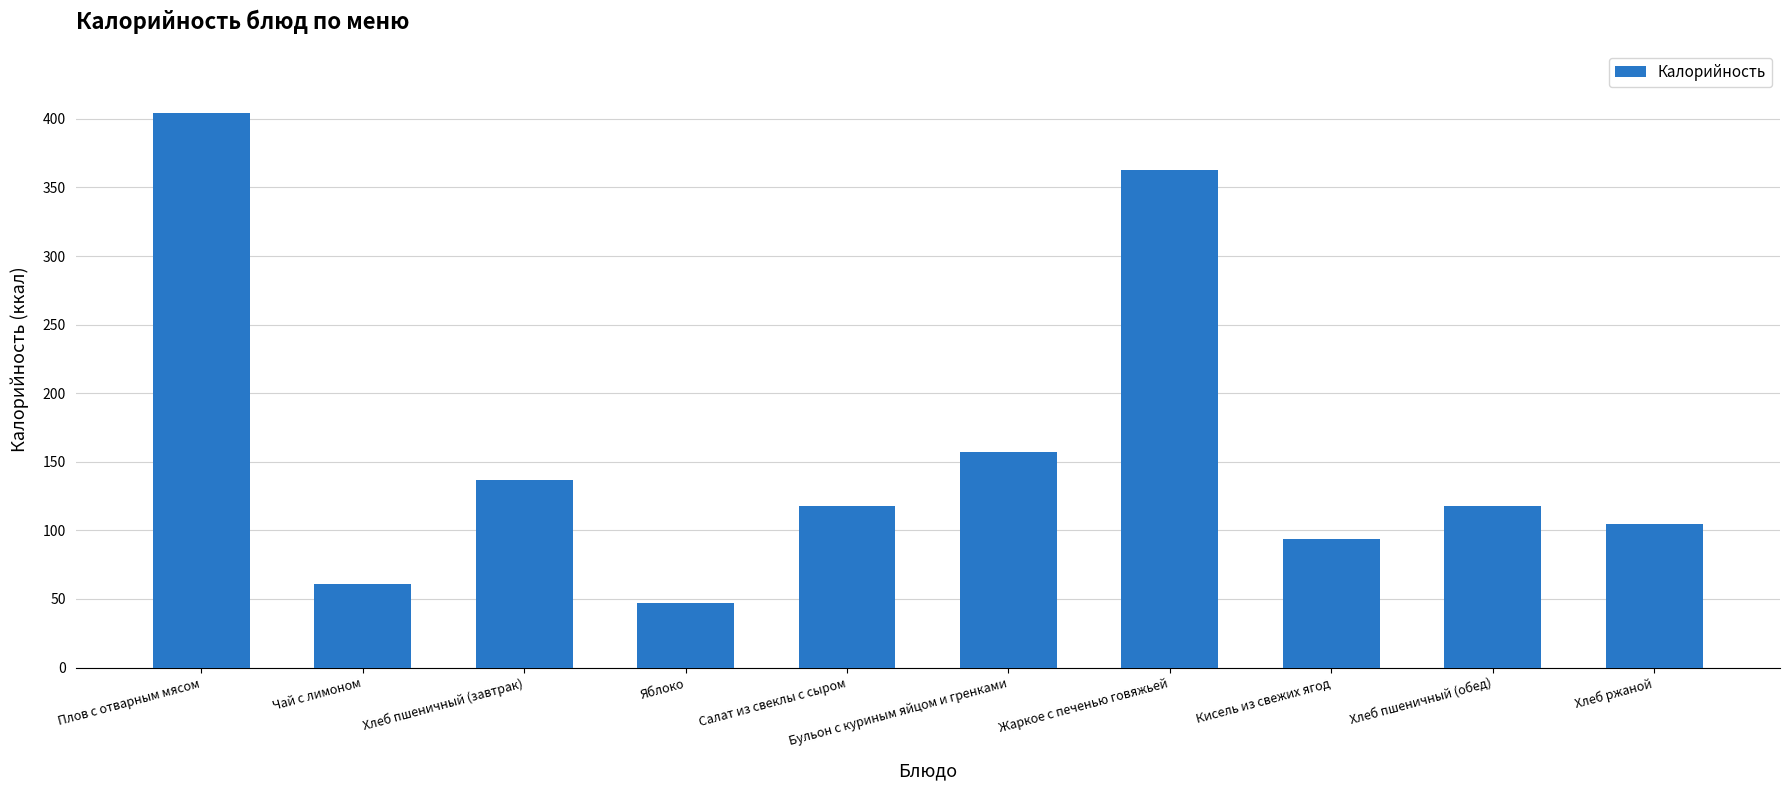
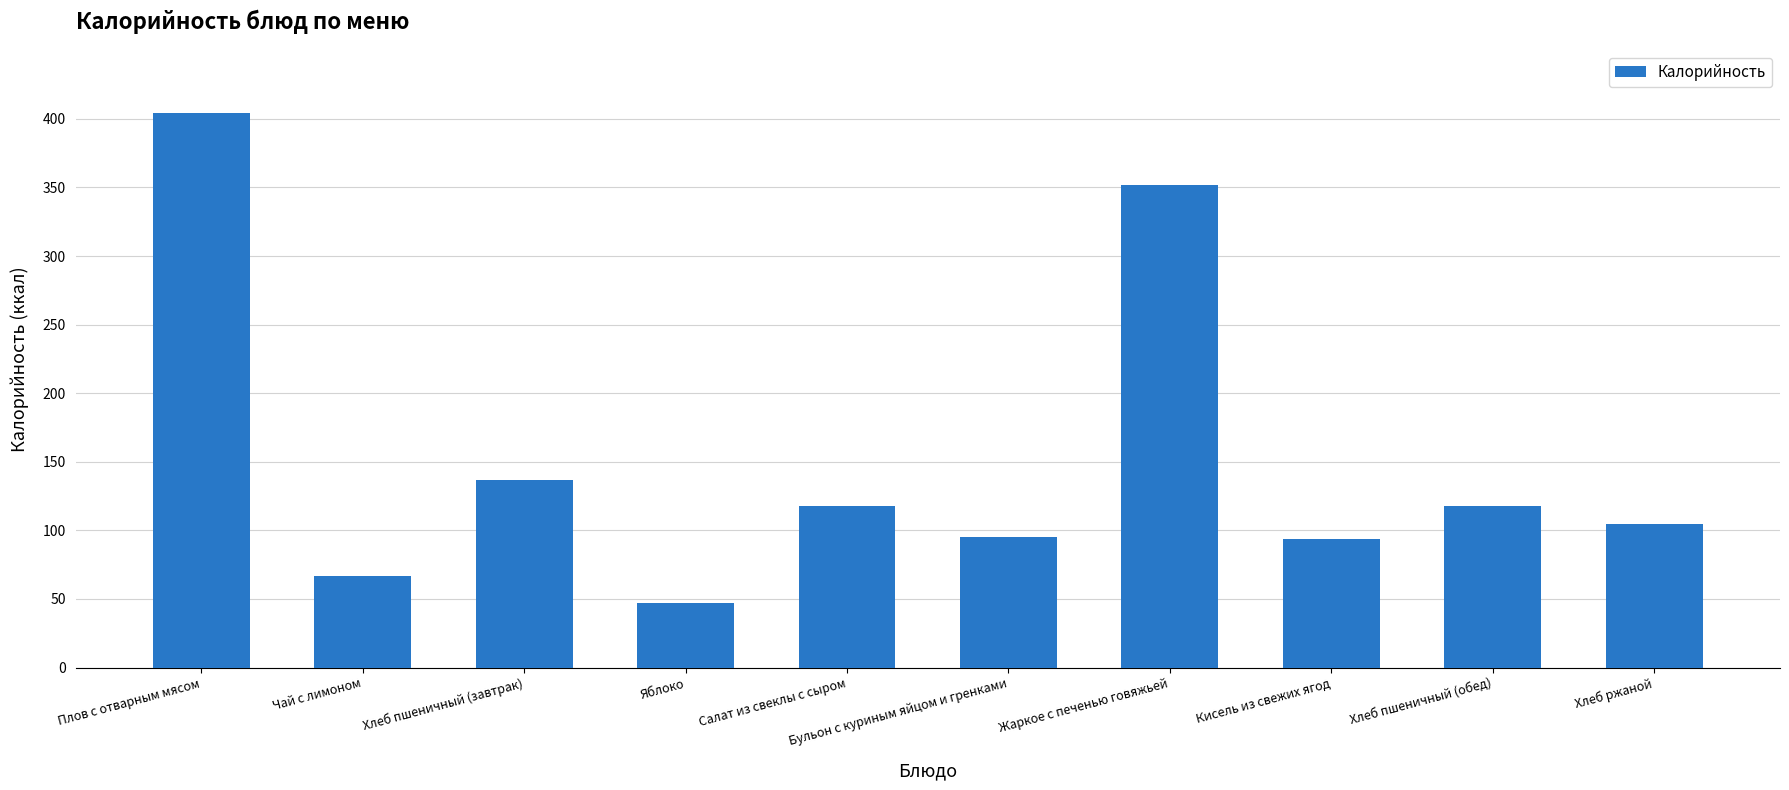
  {
    "Плов с отварным мясом": 404,
-   "Чай с лимоном": 61,
+   "Чай с лимоном": 67,
    "Хлеб пшеничный (завтрак)": 137,
    "Яблоко": 47,
    "Салат из свеклы с сыром": 118,
-   "Бульон с куриным яйцом и гренками": 157,
-   "Жаркое с печенью говяжьей": 363,
+   "Бульон с куриным яйцом и гренками": 95,
+   "Жаркое с печенью говяжьей": 352,
    "Кисель из свежих ягод": 94,
    "Хлеб пшеничный (обед)": 118,
    "Хлеб ржаной": 105
  }
